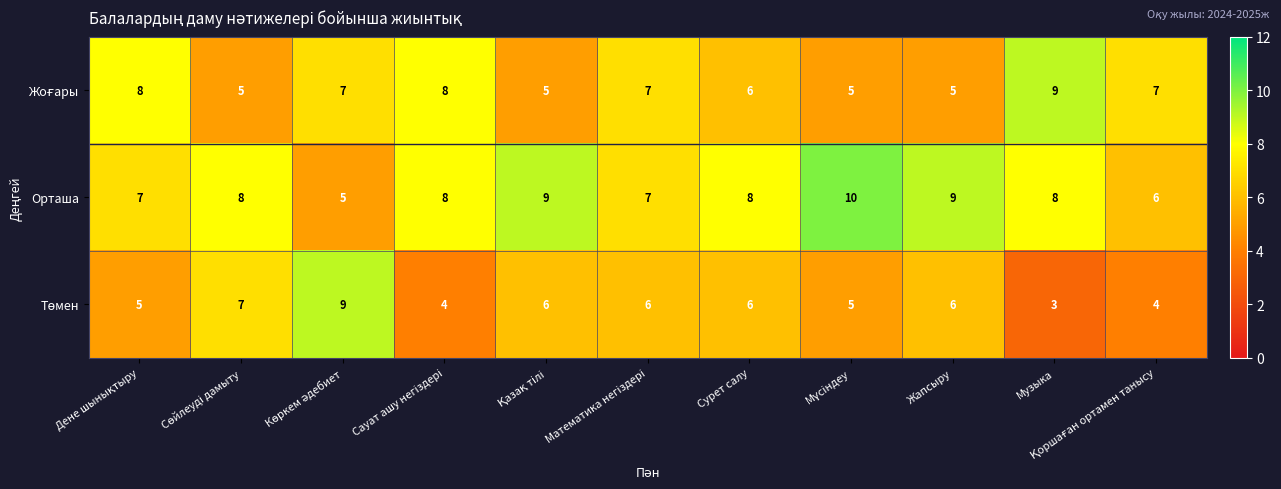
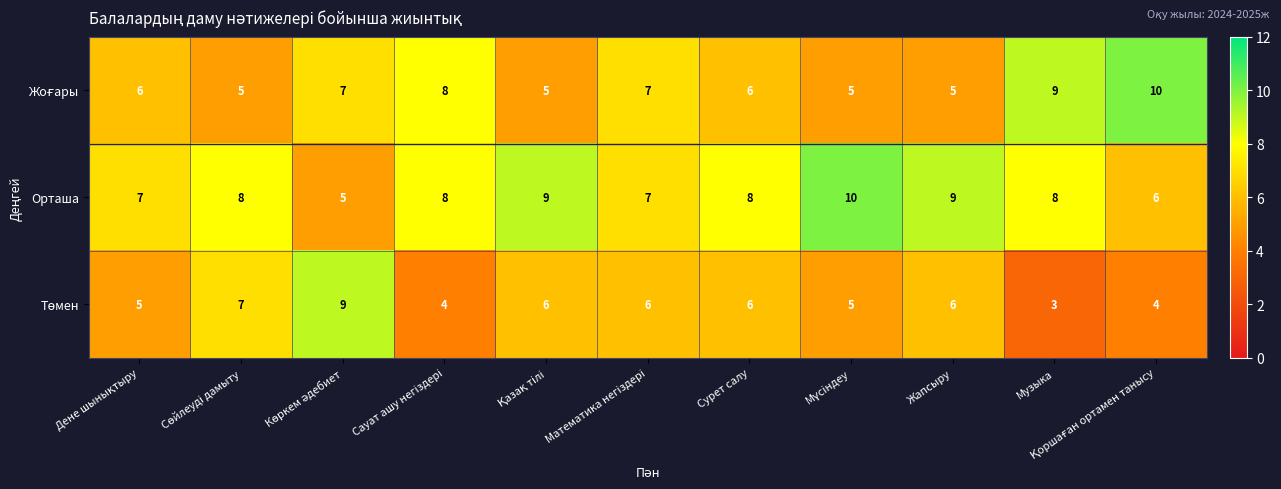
  {
    "Жоғары": {
-     "Дене шынықтыру": 8,
+     "Дене шынықтыру": 6,
      "Сөйлеуді дамыту": 5,
      "Көркем әдебиет": 7,
      "Сауат ашу негіздері": 8,
      "Қазақ тілі": 5,
      "Математика негіздері": 7,
      "Сурет салу": 6,
      "Мүсіндеу": 5,
      "Жапсыру": 5,
      "Музыка": 9,
-     "Қоршаған ортамен танысу": 7
+     "Қоршаған ортамен танысу": 10
    },
    "Орташа": {
      "Дене шынықтыру": 7,
      "Сөйлеуді дамыту": 8,
      "Көркем әдебиет": 5,
      "Сауат ашу негіздері": 8,
      "Қазақ тілі": 9,
      "Математика негіздері": 7,
      "Сурет салу": 8,
      "Мүсіндеу": 10,
      "Жапсыру": 9,
      "Музыка": 8,
      "Қоршаған ортамен танысу": 6
    },
    "Төмен": {
      "Дене шынықтыру": 5,
      "Сөйлеуді дамыту": 7,
      "Көркем әдебиет": 9,
      "Сауат ашу негіздері": 4,
      "Қазақ тілі": 6,
      "Математика негіздері": 6,
      "Сурет салу": 6,
      "Мүсіндеу": 5,
      "Жапсыру": 6,
      "Музыка": 3,
      "Қоршаған ортамен танысу": 4
    }
  }
